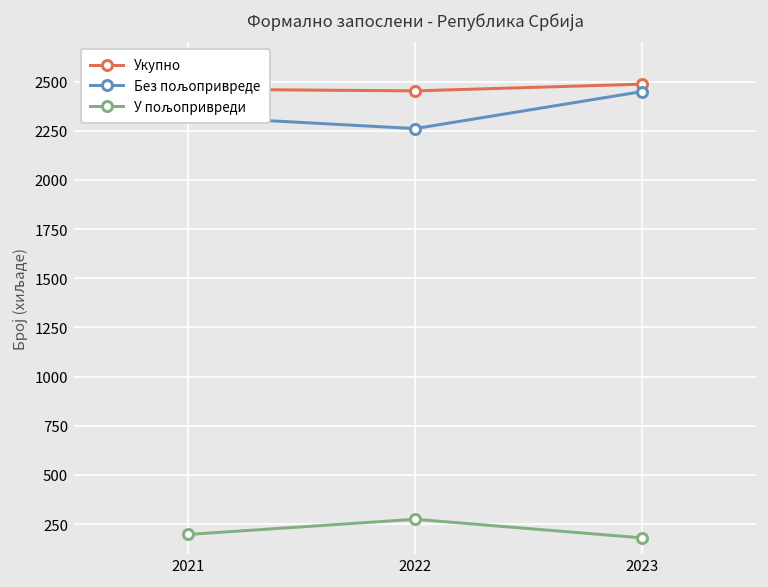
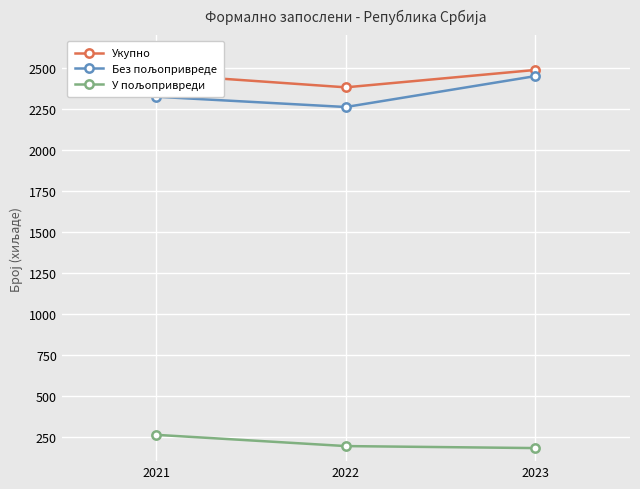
  {
    "Укупно": {
-     "2022": 2450,
+     "2022": 2380,
      "2023": 2490
    },
    "Без пољопривреде": {
      "2022": 2260,
      "2023": 2450
    },
    "У пољопривреди": {
-     "2021": 200,
-     "2022": 270,
+     "2021": 260,
+     "2022": 190,
      "2023": 180
    }
  }
